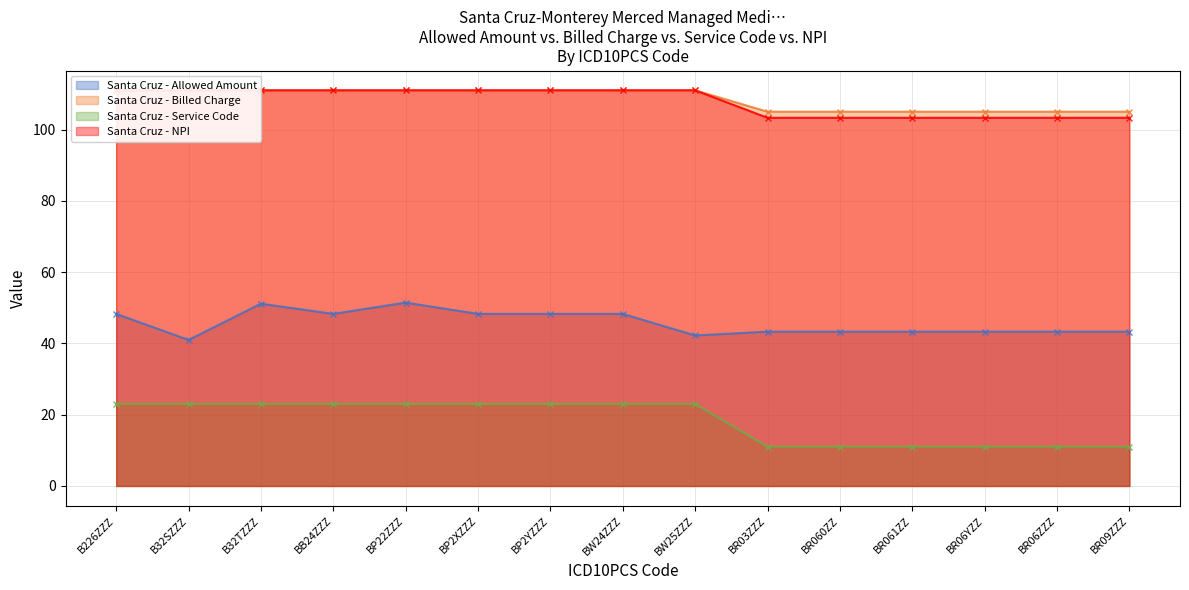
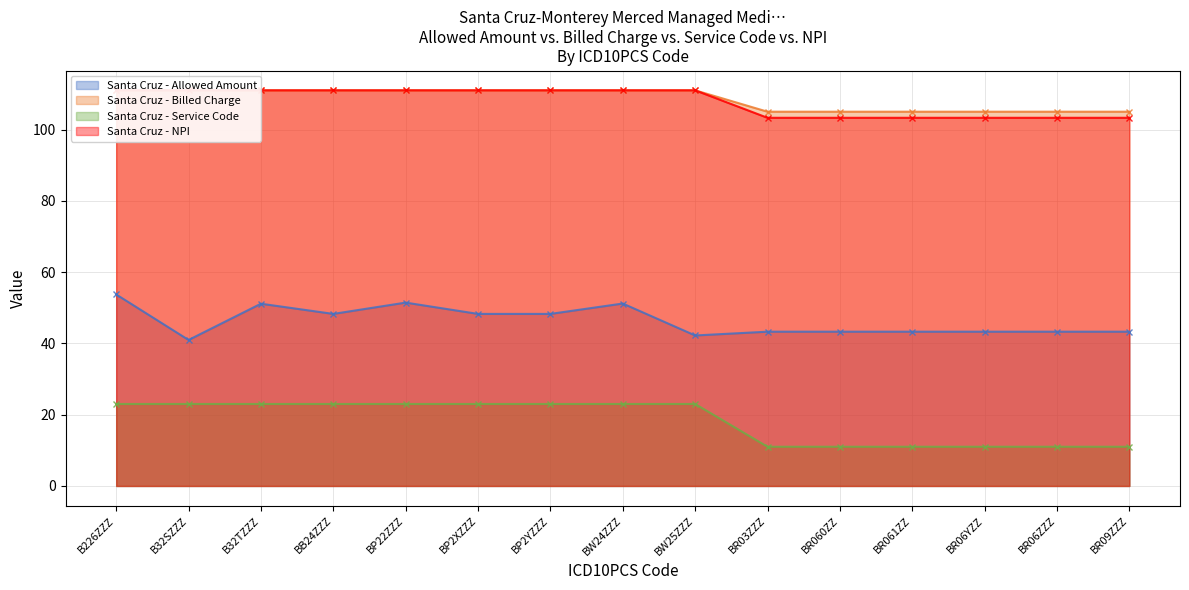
  {
    "Santa Cruz - Allowed Amount": {
-     "B226ZZZ": 48,
+     "B226ZZZ": 54,
      "B32SZZZ": 41,
      "B32TZZZ": 51,
      "BB24ZZZ": 48,
      "BP22ZZZ": 51,
      "BP2XZZZ": 48,
      "BP2YZZZ": 48,
-     "BW24ZZZ": 48,
+     "BW24ZZZ": 51,
      "BW25ZZZ": 42,
      "BR03ZZZ": 43,
      "BR060ZZ": 43,
      "BR061ZZ": 43,
      "BR06YZZ": 43,
      "BR06ZZZ": 43,
      "BR09ZZZ": 43
    },
    "Santa Cruz - Billed Charge": {
      "BR03ZZZ": 105,
      "BR060ZZ": 105,
      "BR061ZZ": 105,
      "BR06YZZ": 105,
      "BR06ZZZ": 105,
      "BR09ZZZ": 105
    },
    "Santa Cruz - Service Code": {
      "B226ZZZ": 23,
      "B32SZZZ": 23,
      "B32TZZZ": 23,
      "BB24ZZZ": 23,
      "BP22ZZZ": 23,
      "BP2XZZZ": 23,
      "BP2YZZZ": 23,
      "BW24ZZZ": 23,
      "BW25ZZZ": 23,
      "BR03ZZZ": 11,
      "BR060ZZ": 11,
      "BR061ZZ": 11,
      "BR06YZZ": 11,
      "BR06ZZZ": 11,
      "BR09ZZZ": 11
    },
    "Santa Cruz - NPI": {
      "BR03ZZZ": 103,
      "BR060ZZ": 103,
      "BR061ZZ": 103,
      "BR06YZZ": 103,
      "BR06ZZZ": 103,
      "BR09ZZZ": 103
    }
  }
